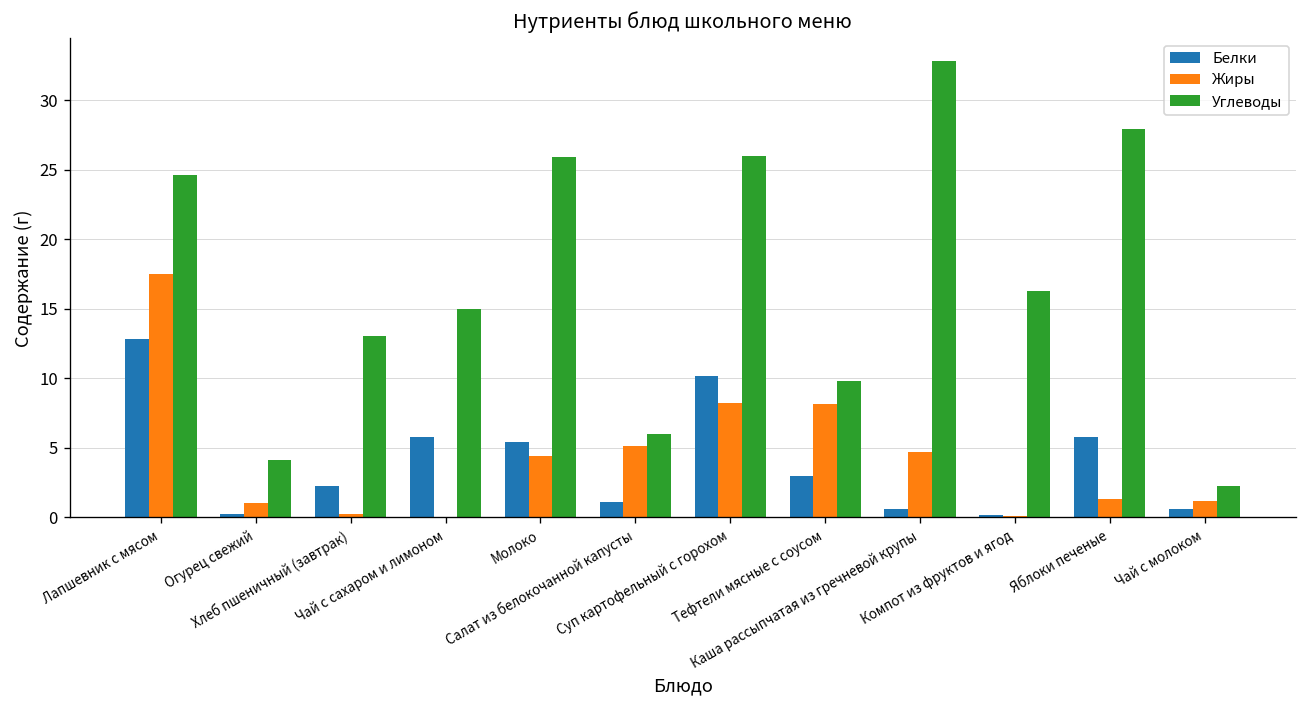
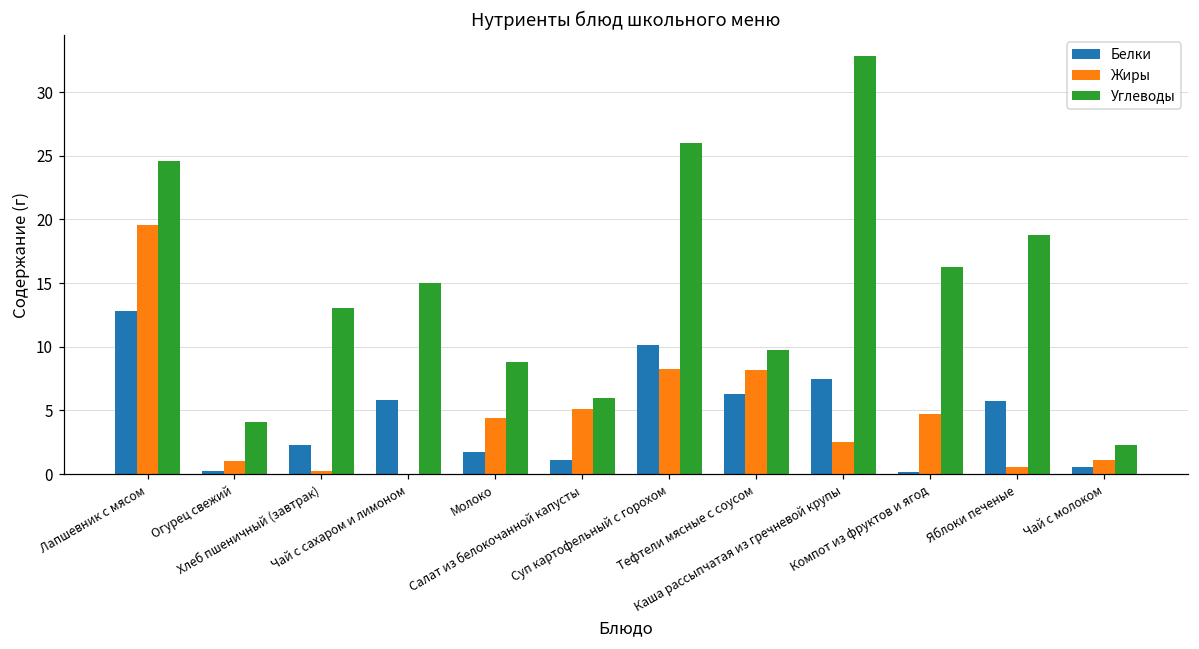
  {
    "Белки": {
      "Лапшевник с мясом": 12.8,
      "Хлеб пшеничный (завтрак)": 2.3,
      "Чай с сахаром и лимоном": 5.8,
-     "Молоко": 5.4,
+     "Молоко": 1.7,
      "Салат из белокочанной капусты": 1.1,
      "Суп картофельный с горохом": 10.1,
-     "Тефтели мясные с соусом": 3.0,
-     "Каша рассыпчатая из гречневой крупы": 0.6,
+     "Тефтели мясные с соусом": 6.3,
+     "Каша рассыпчатая из гречневой крупы": 7.5,
      "Яблоки печеные": 5.8,
      "Чай с молоком": 0.6
    },
    "Жиры": {
-     "Лапшевник с мясом": 17.5,
+     "Лапшевник с мясом": 19.6,
      "Огурец свежий": 1.0,
      "Хлеб пшеничный (завтрак)": 0.2,
      "Молоко": 4.4,
      "Салат из белокочанной капусты": 5.1,
      "Суп картофельный с горохом": 8.2,
      "Тефтели мясные с соусом": 8.2,
-     "Каша рассыпчатая из гречневой крупы": 4.7,
-     "Компот из фруктов и ягод": 0.1,
-     "Яблоки печеные": 1.3,
+     "Каша рассыпчатая из гречневой крупы": 2.5,
+     "Компот из фруктов и ягод": 4.7,
+     "Яблоки печеные": 0.6,
      "Чай с молоком": 1.1
    },
    "Углеводы": {
      "Лапшевник с мясом": 24.6,
      "Огурец свежий": 4.1,
      "Хлеб пшеничный (завтрак)": 13.0,
      "Чай с сахаром и лимоном": 15.0,
-     "Молоко": 25.9,
+     "Молоко": 8.8,
      "Салат из белокочанной капусты": 6.0,
      "Суп картофельный с горохом": 26.0,
      "Тефтели мясные с соусом": 9.8,
      "Каша рассыпчатая из гречневой крупы": 32.8,
      "Компот из фруктов и ягод": 16.3,
-     "Яблоки печеные": 28.0,
+     "Яблоки печеные": 18.8,
      "Чай с молоком": 2.3
    }
  }
